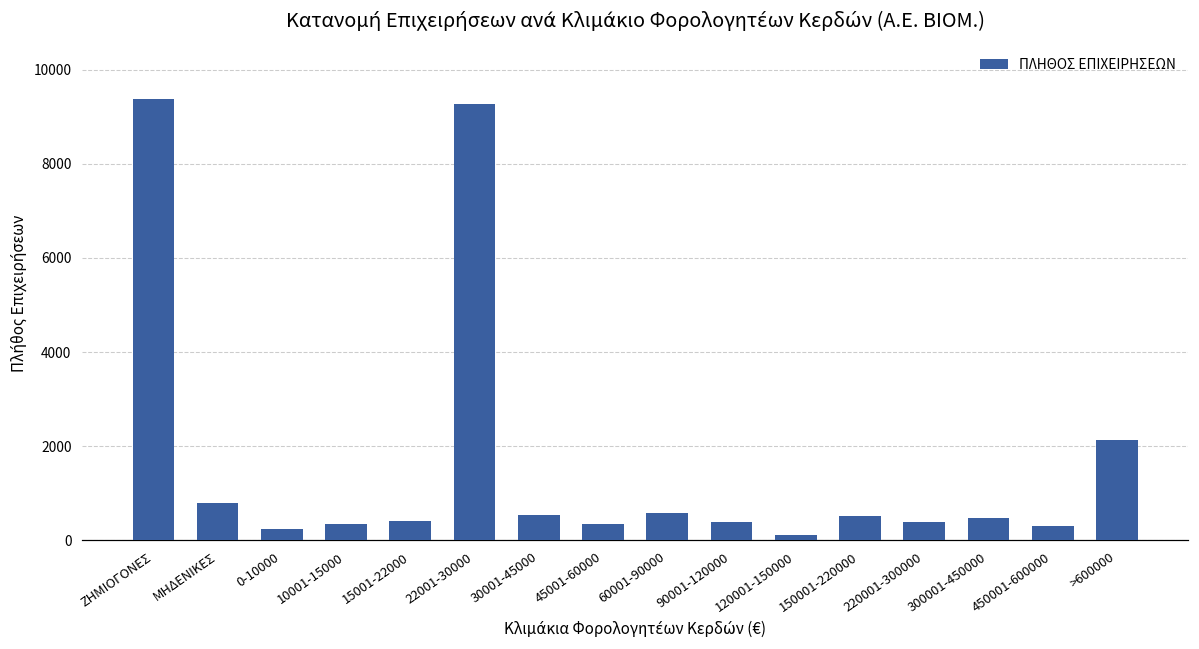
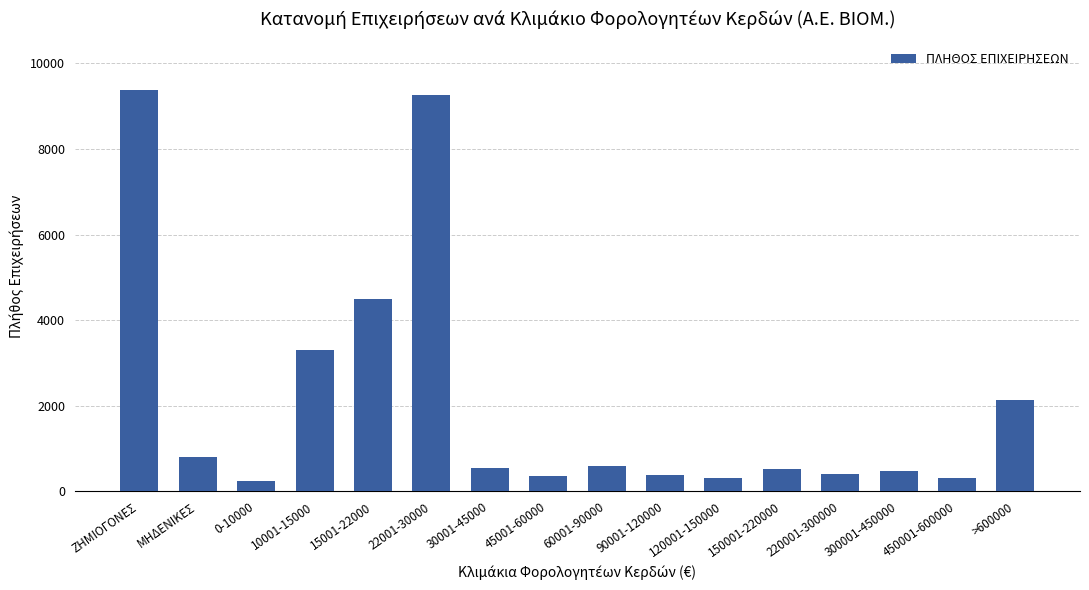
  {
    "ΖΗΜΙΟΓΟΝΕΣ": 9400,
    "ΜΗΔΕΝΙΚΕΣ": 800,
    "0-10000": 300,
-   "10001-15000": 300,
-   "15001-22000": 400,
+   "10001-15000": 3300,
+   "15001-22000": 4500,
    "22001-30000": 9300,
    "30001-45000": 500,
    "45001-60000": 400,
    "60001-90000": 600,
    "90001-120000": 400,
-   "120001-150000": 100,
+   "120001-150000": 300,
    "150001-220000": 500,
    "220001-300000": 400,
    "300001-450000": 500,
    "450001-600000": 300,
    ">600000": 2100
  }
